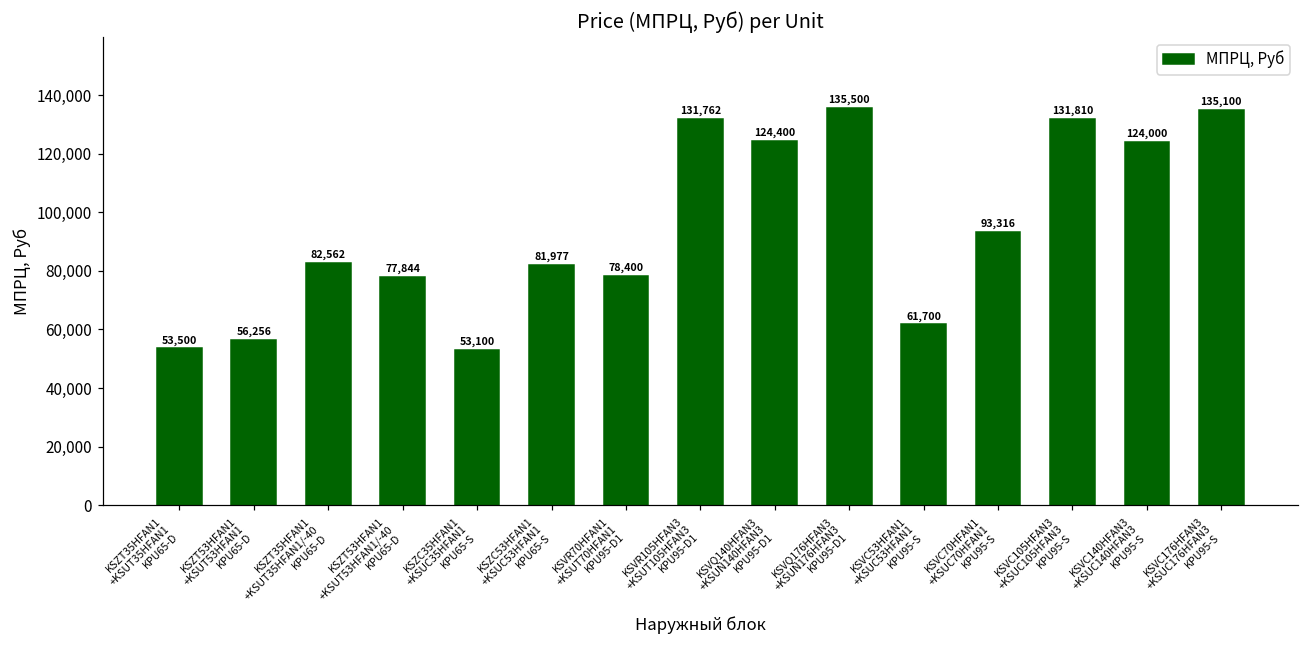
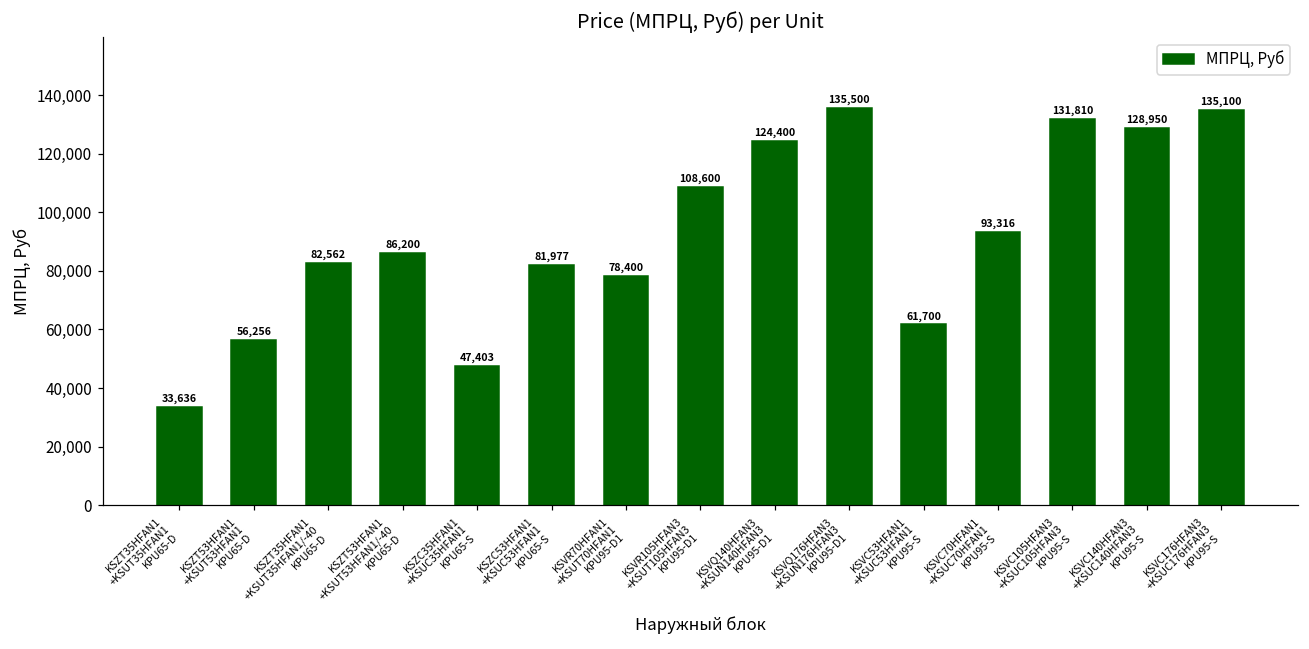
  {
-   "KSZT35HFAN1 +KSUT35HFAN1 KPU65-D": "53,500",
+   "KSZT35HFAN1 +KSUT35HFAN1 KPU65-D": "33,636",
    "KSZT53HFAN1 +KSUT53HFAN1 KPU65-D": "56,256",
    "KSZT35HFAN1 +KSUT35HFAN1/-40 KPU65-D": "82,562",
-   "KSZT53HFAN1 +KSUT53HFAN1/-40 KPU65-D": "77,844",
-   "KSZC35HFAN1 +KSUC35HFAN1 KPU65-S": "53,100",
+   "KSZT53HFAN1 +KSUT53HFAN1/-40 KPU65-D": "86,200",
+   "KSZC35HFAN1 +KSUC35HFAN1 KPU65-S": "47,403",
    "KSZC53HFAN1 +KSUC53HFAN1 KPU65-S": "81,977",
    "KSVR70HFAN1 +KSUT70HFAN1 KPU95-D1": "78,400",
-   "KSVR105HFAN3 +KSUT105HFAN3 KPU95-D1": "131,762",
+   "KSVR105HFAN3 +KSUT105HFAN3 KPU95-D1": "108,600",
    "KSVQ140HFAN3 +KSUN140HFAN3 KPU95-D1": "124,400",
    "KSVQ176HFAN3 +KSUN176HFAN3 KPU95-D1": "135,500",
    "KSVC53HFAN1 +KSUC53HFAN1 KPU95-S": "61,700",
    "KSVC70HFAN1 +KSUC70HFAN1 KPU95-S": "93,316",
    "KSVC105HFAN3 +KSUC105HFAN3 KPU95-S": "131,810",
-   "KSVC140HFAN3 +KSUC140HFAN3 KPU95-S": "124,000",
+   "KSVC140HFAN3 +KSUC140HFAN3 KPU95-S": "128,950",
    "KSVC176HFAN3 +KSUC176HFAN3 KPU95-S": "135,100"
  }
